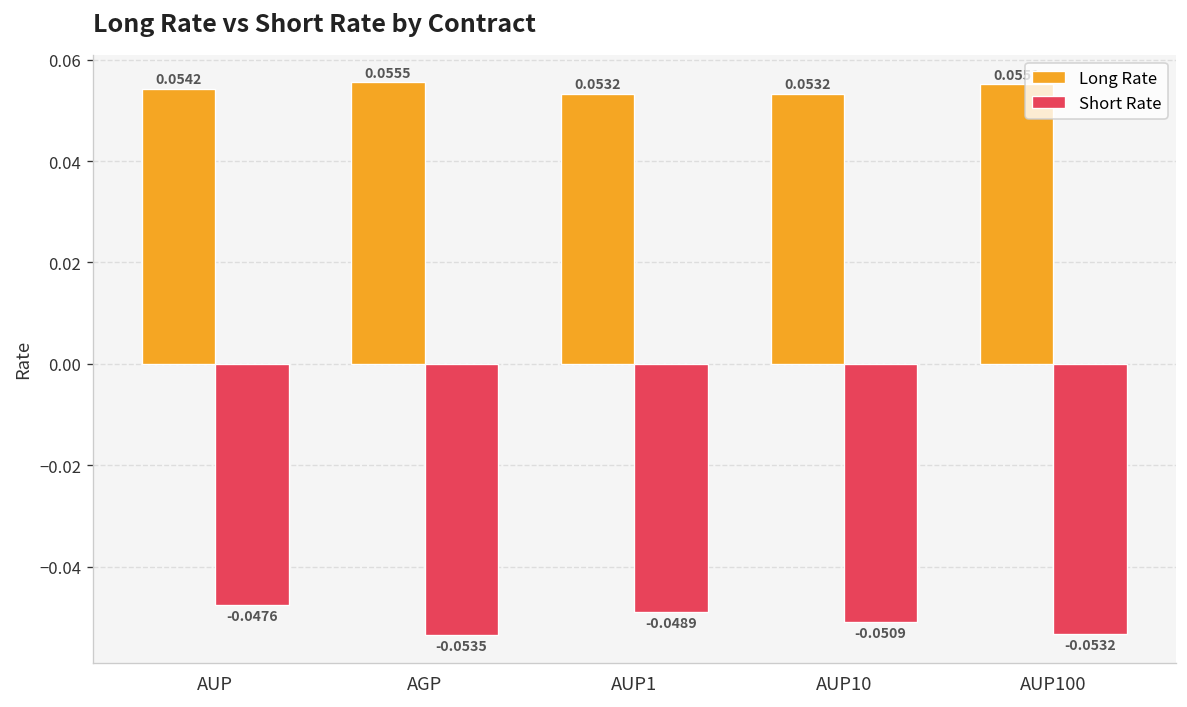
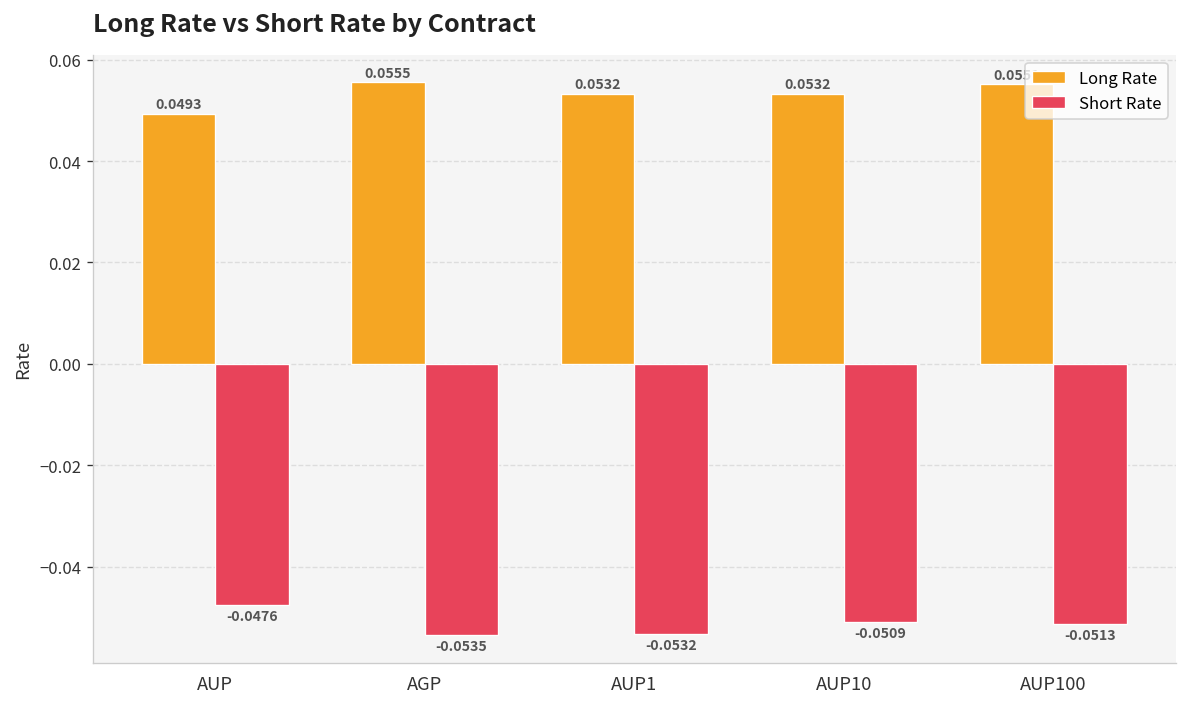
  {
    "Long Rate": {
-     "AUP": 0.0542,
+     "AUP": 0.0493,
      "AGP": 0.0555,
      "AUP1": 0.0532,
      "AUP10": 0.0532
    },
    "Short Rate": {
      "AUP": -0.0476,
      "AGP": -0.0535,
-     "AUP1": -0.0489,
+     "AUP1": -0.0532,
      "AUP10": -0.0509,
-     "AUP100": -0.0532
+     "AUP100": -0.0513
    }
  }
